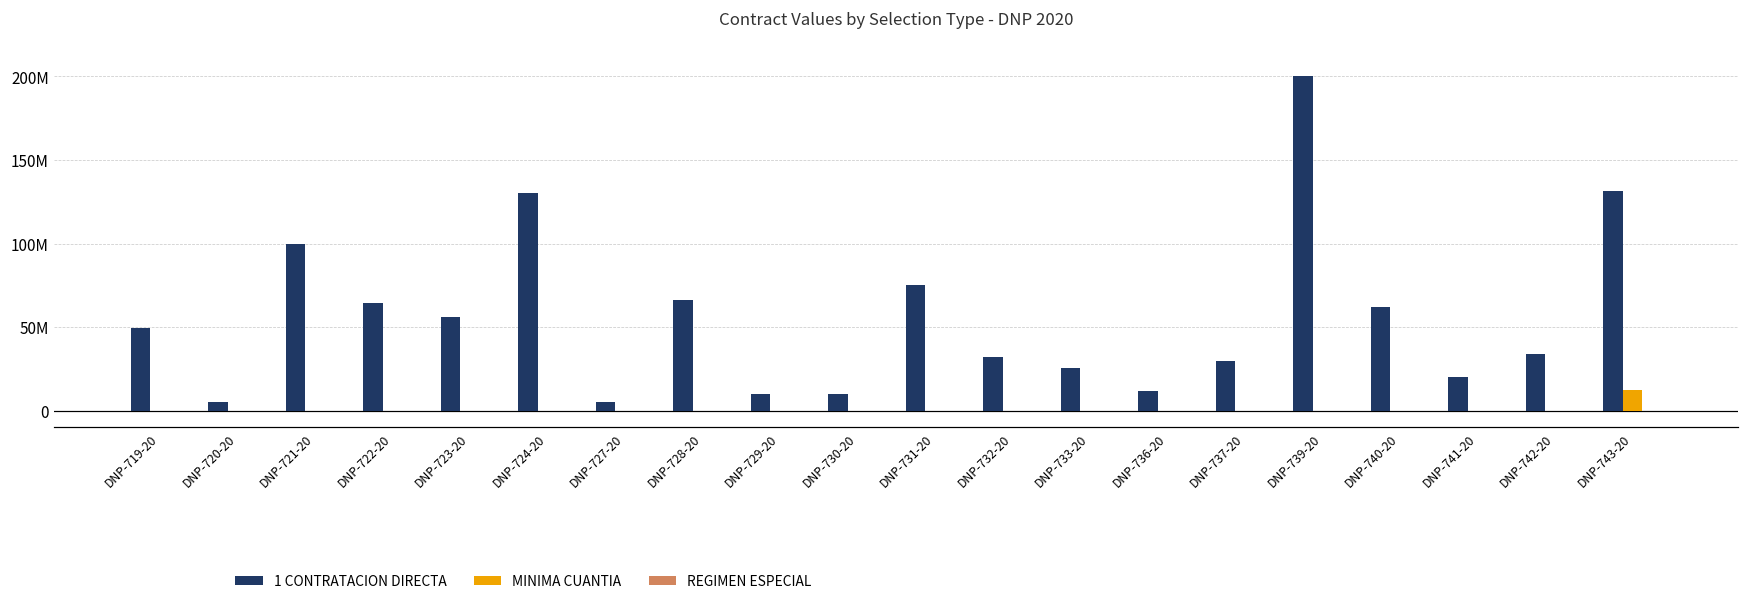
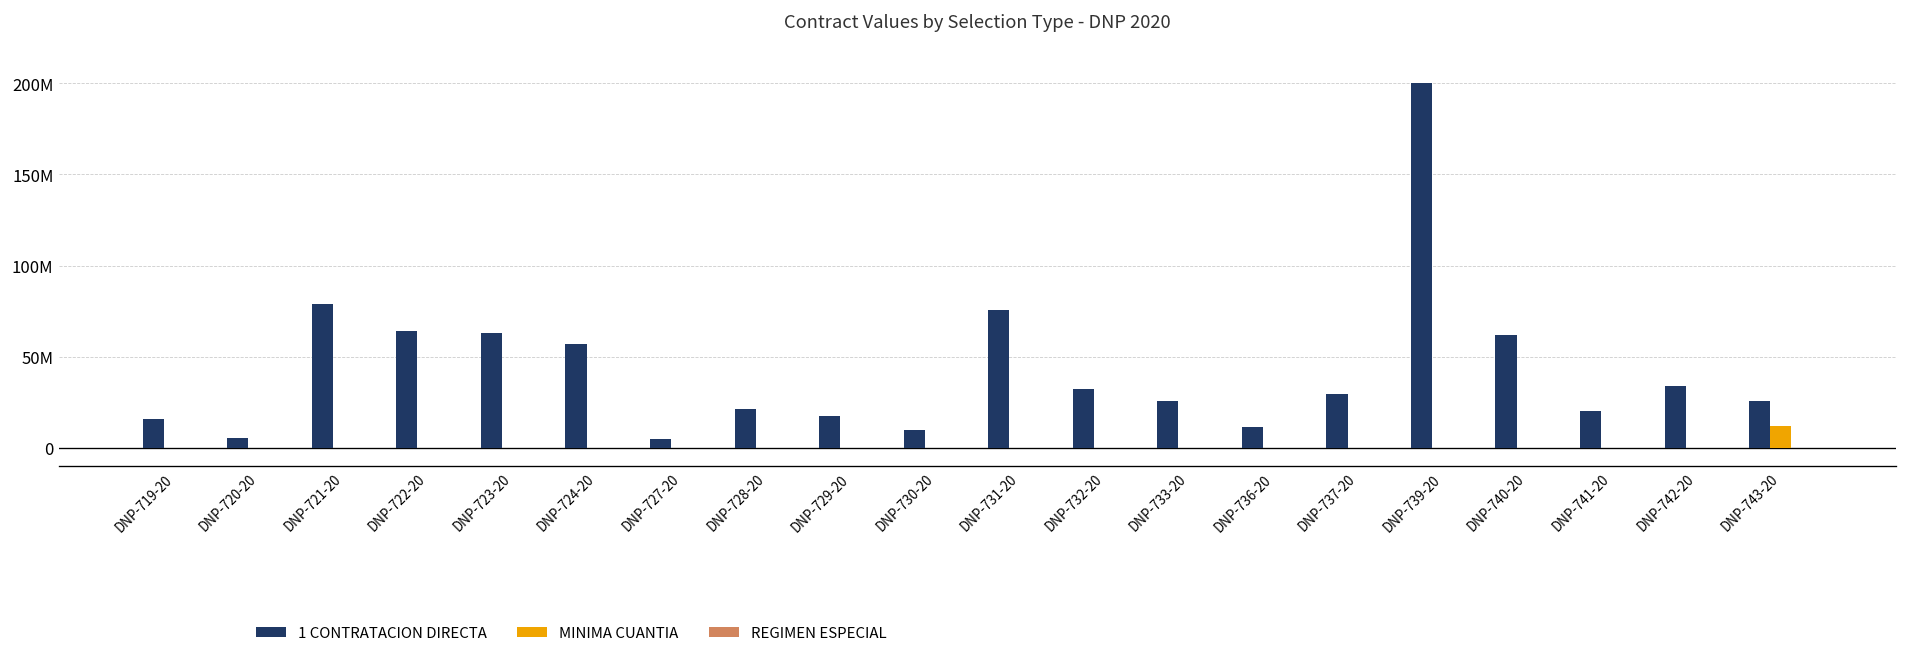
  {
    "1 CONTRATACION DIRECTA": {
-     "DNP-719-20": 49000000,
+     "DNP-719-20": 16000000,
      "DNP-720-20": 5000000,
-     "DNP-721-20": 100000000,
+     "DNP-721-20": 79000000,
      "DNP-722-20": 64000000,
-     "DNP-723-20": 56000000,
-     "DNP-724-20": 130000000,
+     "DNP-723-20": 63000000,
+     "DNP-724-20": 57000000,
      "DNP-727-20": 5000000,
-     "DNP-728-20": 66000000,
-     "DNP-729-20": 10000000,
+     "DNP-728-20": 21000000,
+     "DNP-729-20": 17000000,
      "DNP-730-20": 10000000,
      "DNP-731-20": 75000000,
      "DNP-732-20": 32000000,
      "DNP-733-20": 26000000,
      "DNP-736-20": 12000000,
      "DNP-737-20": 30000000,
      "DNP-739-20": 200000000,
      "DNP-740-20": 62000000,
      "DNP-741-20": 20000000,
      "DNP-742-20": 34000000,
-     "DNP-743-20": 132000000
+     "DNP-743-20": 26000000
    },
    "MINIMA CUANTIA": {
      "DNP-719-20": 0,
      "DNP-720-20": 0,
      "DNP-721-20": 0,
      "DNP-722-20": 0,
      "DNP-723-20": 0,
      "DNP-724-20": 0,
      "DNP-727-20": 0,
      "DNP-728-20": 0,
      "DNP-729-20": 0,
      "DNP-730-20": 0,
      "DNP-731-20": 0,
      "DNP-732-20": 0,
      "DNP-733-20": 0,
      "DNP-736-20": 0,
      "DNP-737-20": 0,
      "DNP-739-20": 0,
      "DNP-740-20": 0,
      "DNP-741-20": 0,
      "DNP-742-20": 0,
      "DNP-743-20": 12000000
    },
    "REGIMEN ESPECIAL": {
      "DNP-719-20": 0,
      "DNP-720-20": 0,
      "DNP-721-20": 0,
      "DNP-722-20": 0,
      "DNP-723-20": 0,
      "DNP-724-20": 0,
      "DNP-727-20": 0,
      "DNP-728-20": 0,
      "DNP-729-20": 0,
      "DNP-730-20": 0,
      "DNP-731-20": 0,
      "DNP-732-20": 0,
      "DNP-733-20": 0,
      "DNP-736-20": 0,
      "DNP-737-20": 0,
      "DNP-739-20": 0,
      "DNP-740-20": 0,
      "DNP-741-20": 0,
      "DNP-742-20": 0,
      "DNP-743-20": 0
    }
  }
